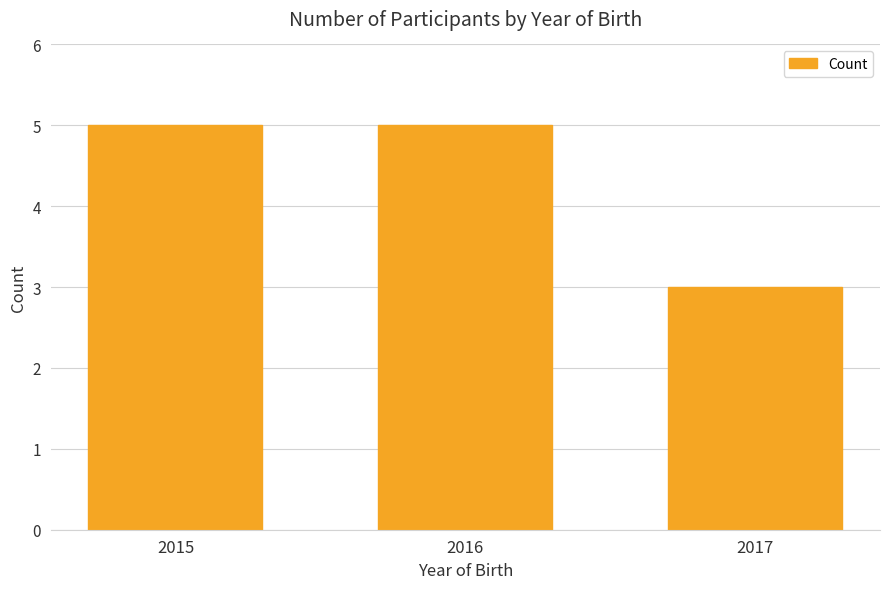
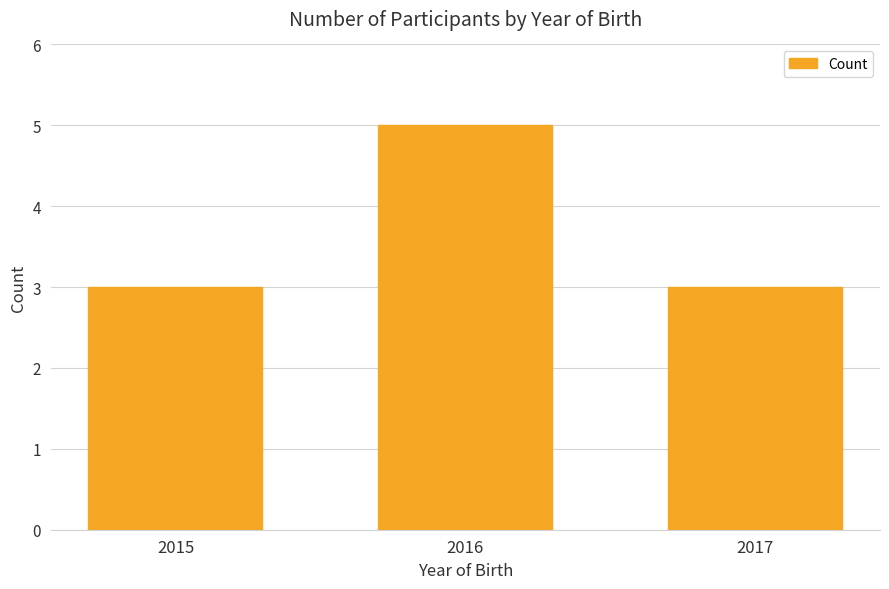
  {
-   "2015": 5,
+   "2015": 3,
    "2016": 5,
    "2017": 3
  }
